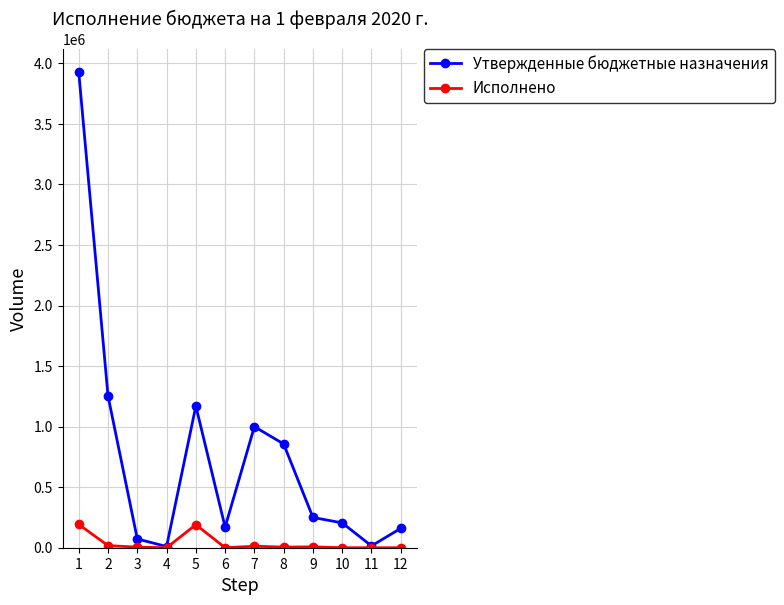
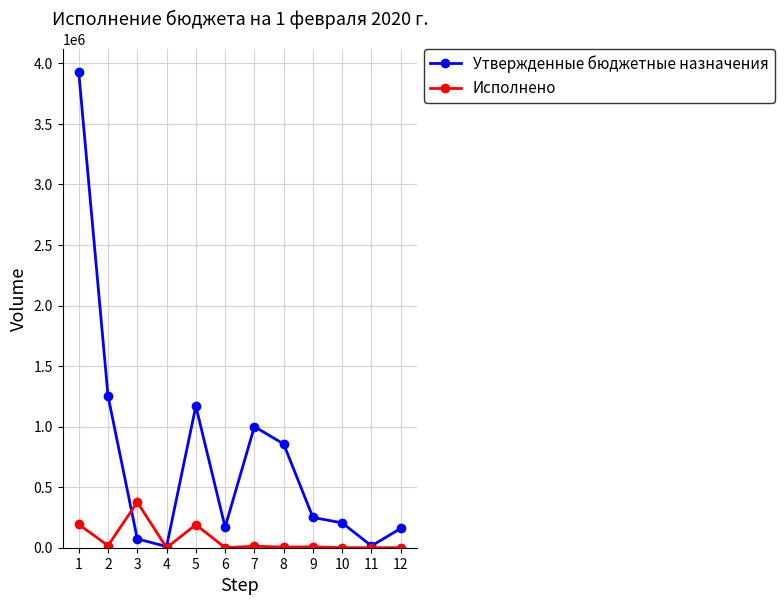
  {
    "Утвержденные бюджетные назначения": {
      "1": 3930000,
      "2": 1250000,
      "3": 70000,
      "5": 1170000,
      "6": 170000,
      "7": 1000000,
      "8": 860000,
      "9": 250000,
      "10": 210000,
      "12": 160000
    },
    "Исполнено": {
      "1": 190000,
      "2": 20000,
-     "3": 0,
+     "3": 380000,
      "5": 190000,
      "6": 0,
      "7": 10000,
      "8": 10000,
      "9": 10000,
      "10": 0,
      "12": 0
    }
  }
